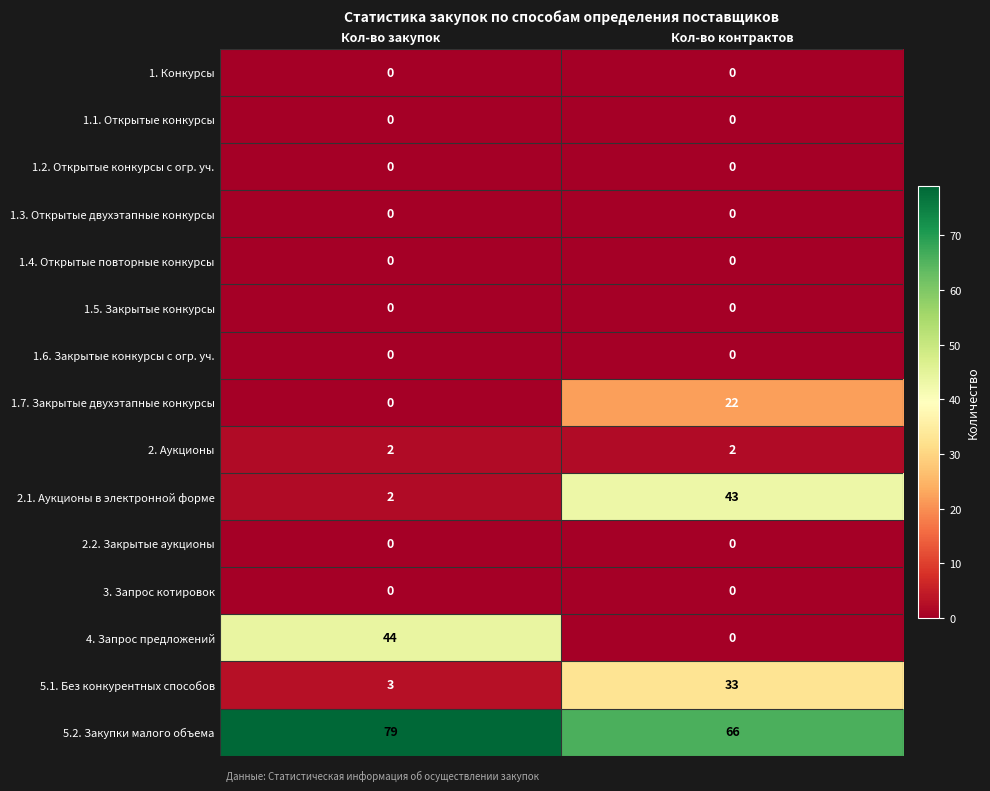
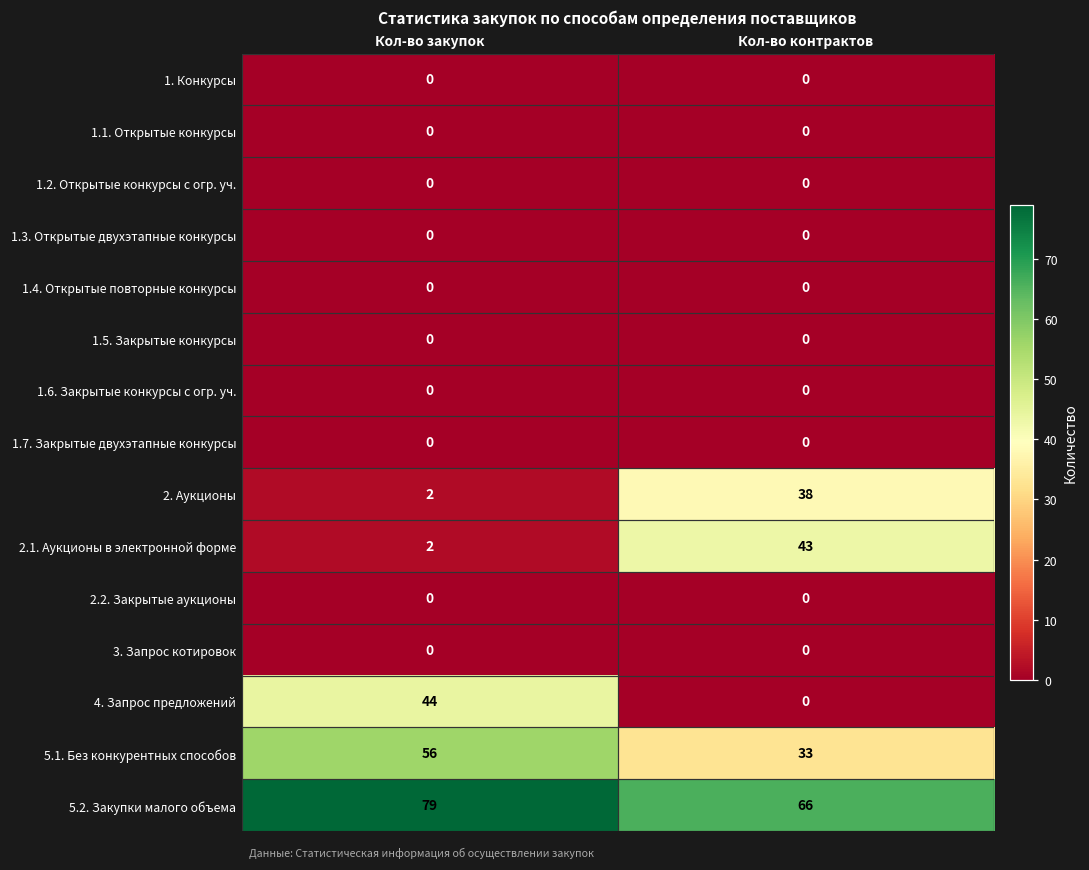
  {
    "1. Конкурсы": {
      "Кол-во закупок": 0,
      "Кол-во контрактов": 0
    },
    "1.1. Открытые конкурсы": {
      "Кол-во закупок": 0,
      "Кол-во контрактов": 0
    },
    "1.2. Открытые конкурсы с огр. уч.": {
      "Кол-во закупок": 0,
      "Кол-во контрактов": 0
    },
    "1.3. Открытые двухэтапные конкурсы": {
      "Кол-во закупок": 0,
      "Кол-во контрактов": 0
    },
    "1.4. Открытые повторные конкурсы": {
      "Кол-во закупок": 0,
      "Кол-во контрактов": 0
    },
    "1.5. Закрытые конкурсы": {
      "Кол-во закупок": 0,
      "Кол-во контрактов": 0
    },
    "1.6. Закрытые конкурсы с огр. уч.": {
      "Кол-во закупок": 0,
      "Кол-во контрактов": 0
    },
    "1.7. Закрытые двухэтапные конкурсы": {
      "Кол-во закупок": 0,
-     "Кол-во контрактов": 22
+     "Кол-во контрактов": 0
    },
    "2. Аукционы": {
      "Кол-во закупок": 2,
-     "Кол-во контрактов": 2
+     "Кол-во контрактов": 38
    },
    "2.1. Аукционы в электронной форме": {
      "Кол-во закупок": 2,
      "Кол-во контрактов": 43
    },
    "2.2. Закрытые аукционы": {
      "Кол-во закупок": 0,
      "Кол-во контрактов": 0
    },
    "3. Запрос котировок": {
      "Кол-во закупок": 0,
      "Кол-во контрактов": 0
    },
    "4. Запрос предложений": {
      "Кол-во закупок": 44,
      "Кол-во контрактов": 0
    },
    "5.1. Без конкурентных способов": {
-     "Кол-во закупок": 3,
+     "Кол-во закупок": 56,
      "Кол-во контрактов": 33
    },
    "5.2. Закупки малого объема": {
      "Кол-во закупок": 79,
      "Кол-во контрактов": 66
    }
  }
